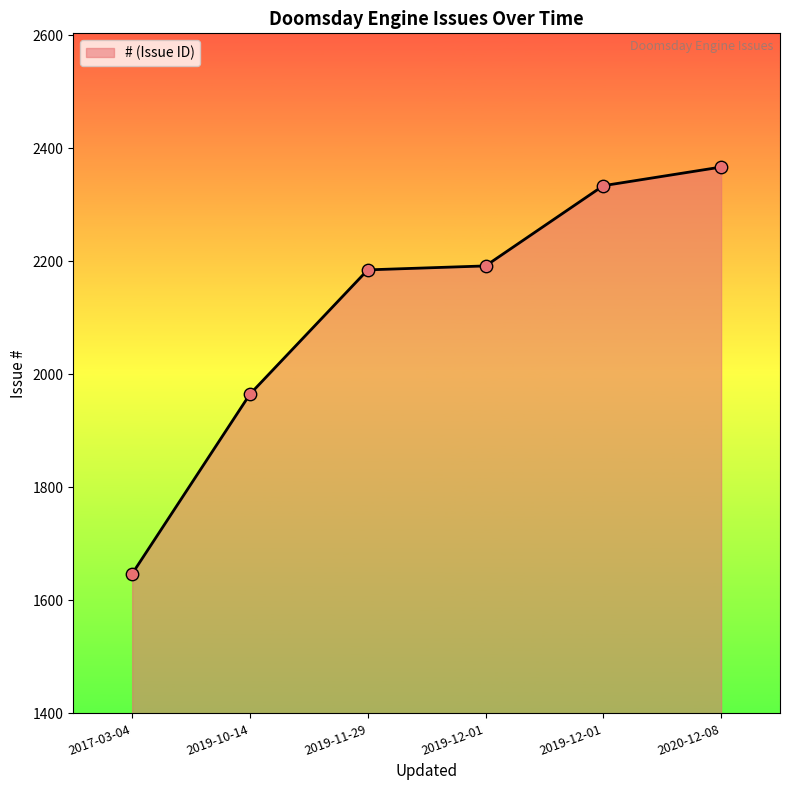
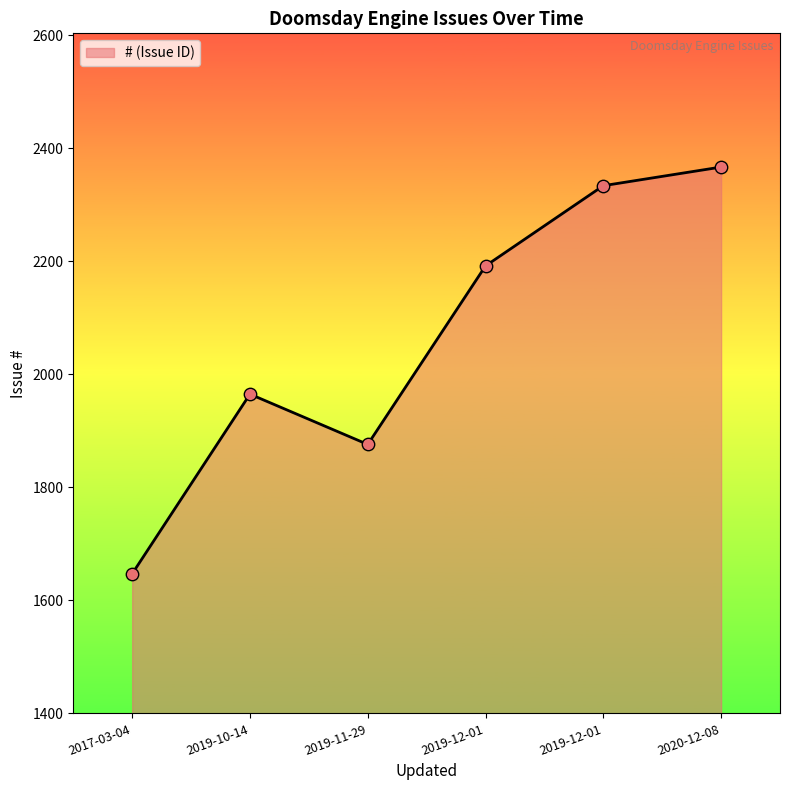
  {
    "2017-03-04": 1650,
    "2019-10-14": 1970,
-   "2019-11-29": 2190,
+   "2019-11-29": 1880,
    "2020-12-08": 2370
  }
